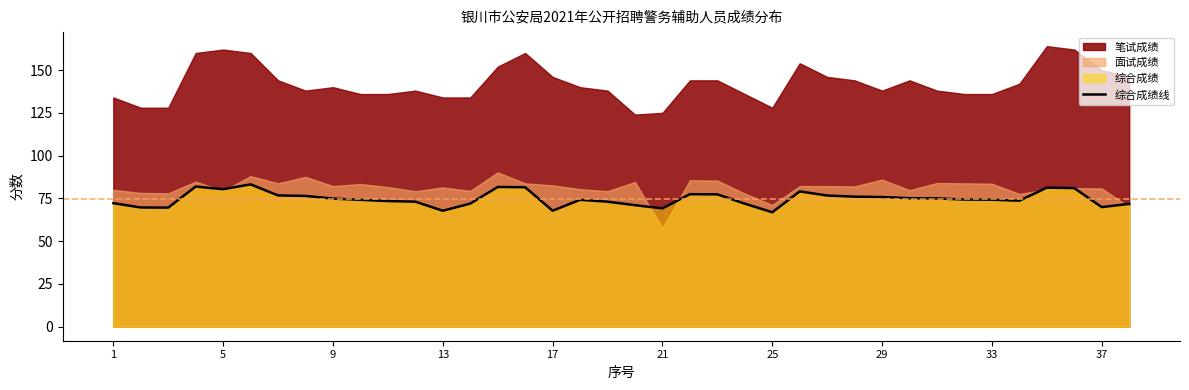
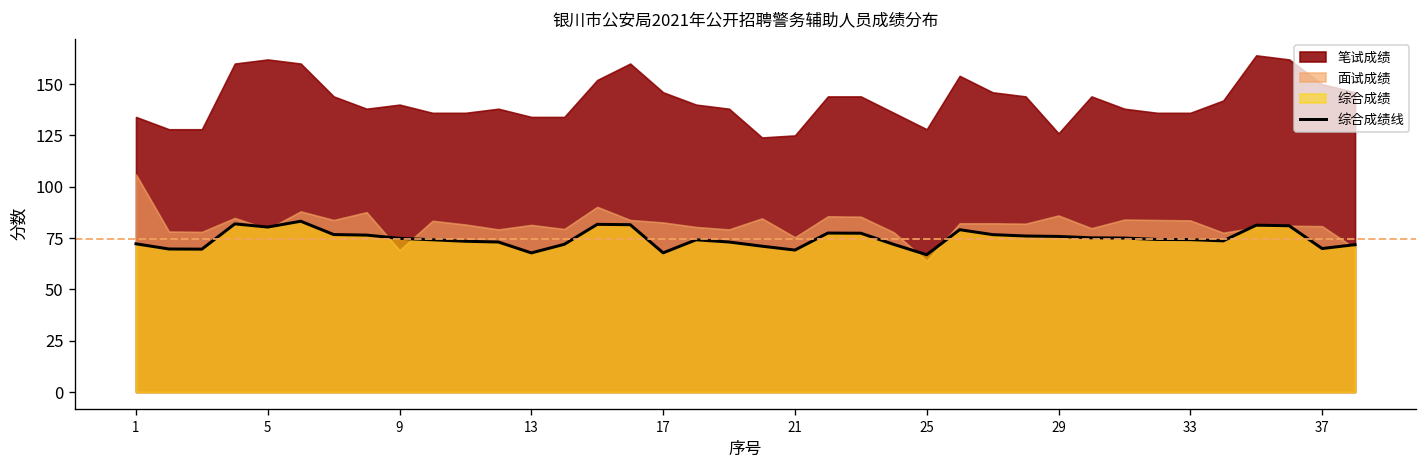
  {
    "笔试成绩": {
      "1": 134,
      "5": 162,
      "9": 140,
      "13": 134,
      "17": 146,
      "21": 125,
      "25": 128,
-     "29": 138,
+     "29": 126,
      "33": 136
    },
    "面试成绩": {
-     "1": 80,
-     "9": 82,
+     "1": 106,
+     "9": 69,
      "13": 81,
      "17": 83,
-     "21": 58,
-     "25": 71,
+     "21": 75,
+     "25": 64,
      "29": 86,
      "33": 84,
      "37": 81
    },
    "综合成绩": {
      "1": 72,
      "9": 75,
      "13": 68,
      "17": 68,
      "21": 69,
      "25": 67,
      "29": 76,
      "33": 74,
      "37": 70
    }
  }
